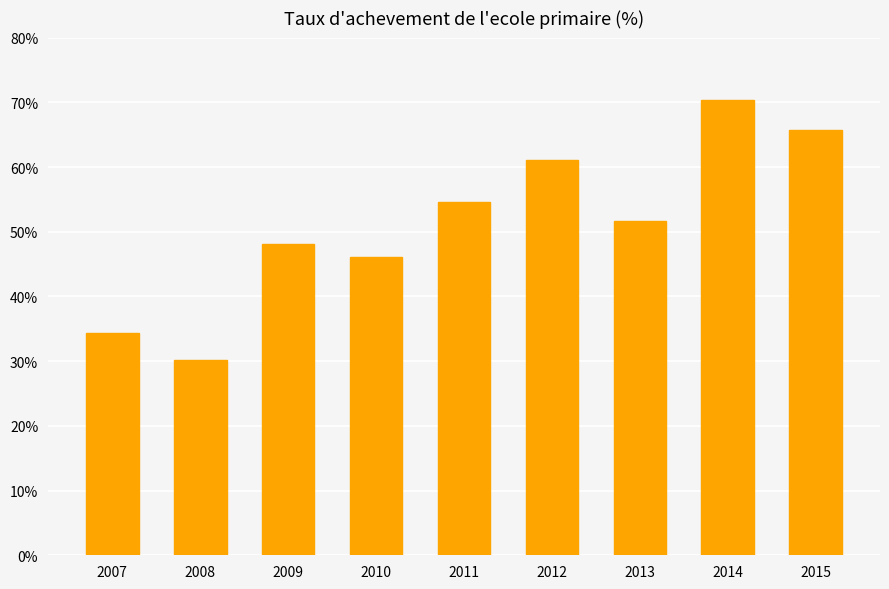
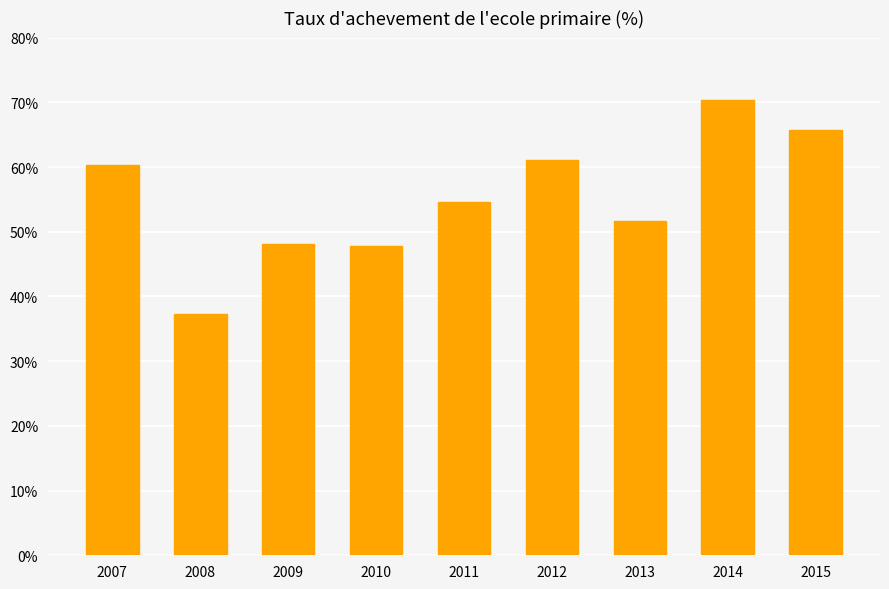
  {
-   "2007": "34%",
-   "2008": "30%",
+   "2007": "60%",
+   "2008": "37%",
    "2009": "48%",
-   "2010": "46%",
+   "2010": "48%",
    "2011": "55%",
    "2012": "61%",
    "2013": "52%",
    "2014": "70%",
    "2015": "66%"
  }
